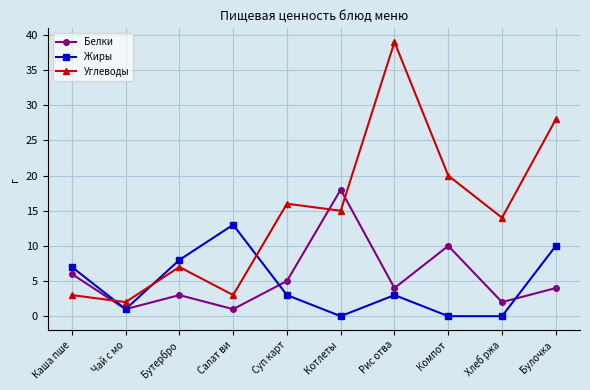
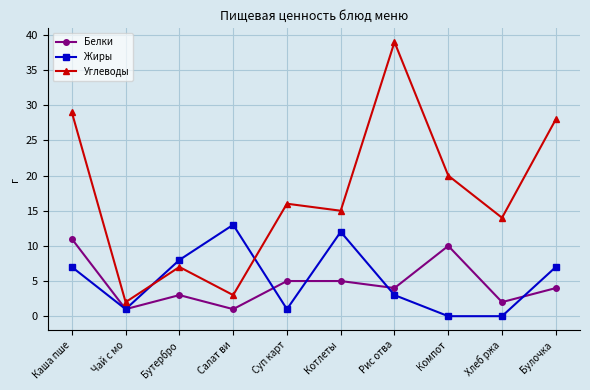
  {
    "Белки": {
-     "Каша пше": 6,
+     "Каша пше": 11,
      "Бутербро": 3,
      "Салат ви": 1,
      "Суп карт": 5,
-     "Котлеты": 18,
+     "Котлеты": 5,
      "Рис отва": 4,
      "Компот": 10,
      "Хлеб ржа": 2,
      "Булочка": 4
    },
    "Жиры": {
      "Каша пше": 7,
      "Бутербро": 8,
      "Салат ви": 13,
-     "Суп карт": 3,
-     "Котлеты": 0,
+     "Суп карт": 1,
+     "Котлеты": 12,
      "Рис отва": 3,
      "Компот": 0,
      "Хлеб ржа": 0,
-     "Булочка": 10
+     "Булочка": 7
    },
    "Углеводы": {
-     "Каша пше": 3,
+     "Каша пше": 29,
      "Чай с мо": 2,
      "Бутербро": 7,
      "Салат ви": 3,
      "Суп карт": 16,
      "Котлеты": 15,
      "Рис отва": 39,
      "Компот": 20,
      "Хлеб ржа": 14,
      "Булочка": 28
    }
  }
